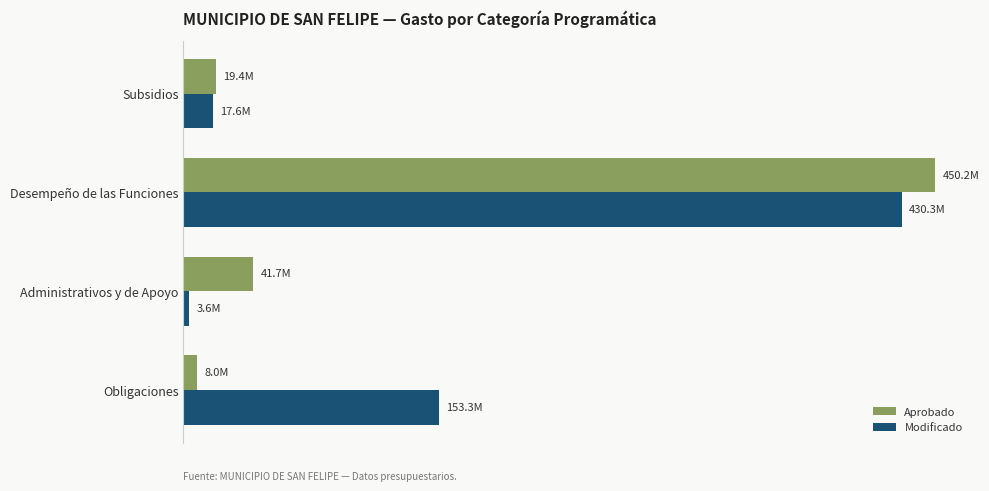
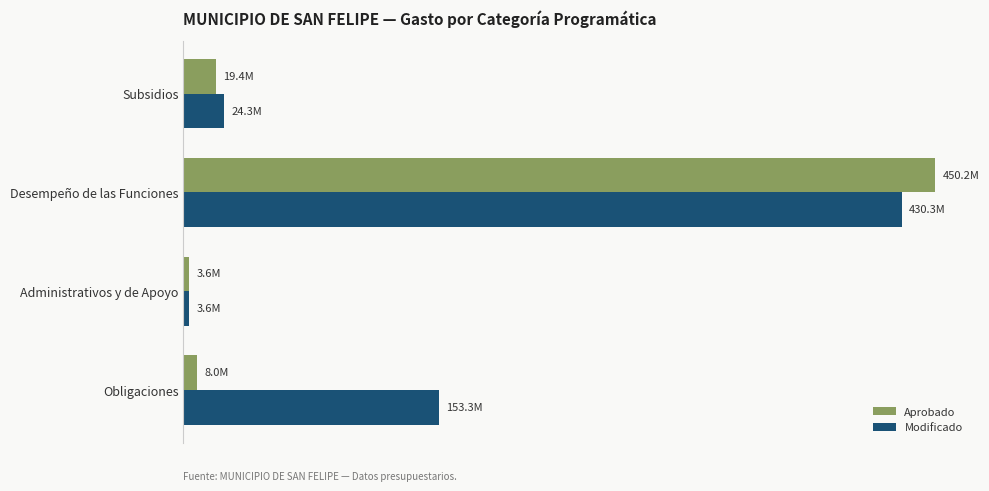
  {
    "Aprobado": {
      "Subsidios": "19.4M",
      "Desempeño de las Funciones": "450.2M",
-     "Administrativos y de Apoyo": "41.7M",
+     "Administrativos y de Apoyo": "3.6M",
      "Obligaciones": "8.0M"
    },
    "Modificado": {
-     "Subsidios": "17.6M",
+     "Subsidios": "24.3M",
      "Desempeño de las Funciones": "430.3M",
      "Administrativos y de Apoyo": "3.6M",
      "Obligaciones": "153.3M"
    }
  }
